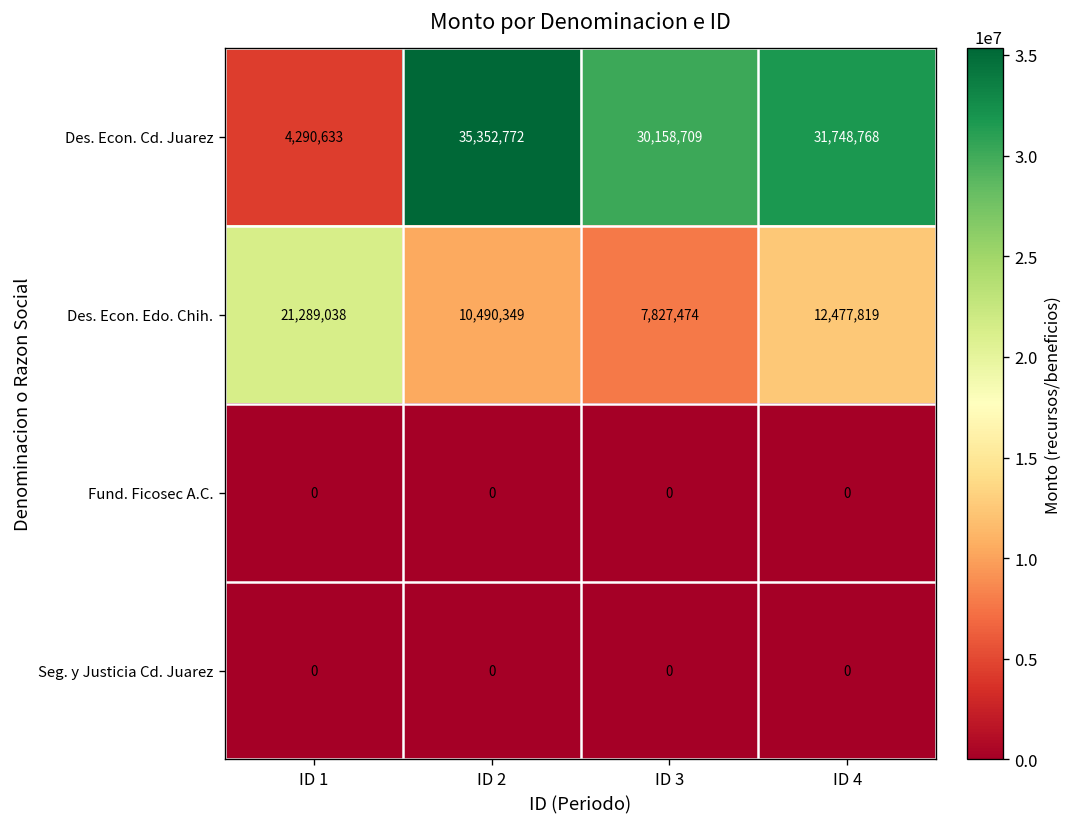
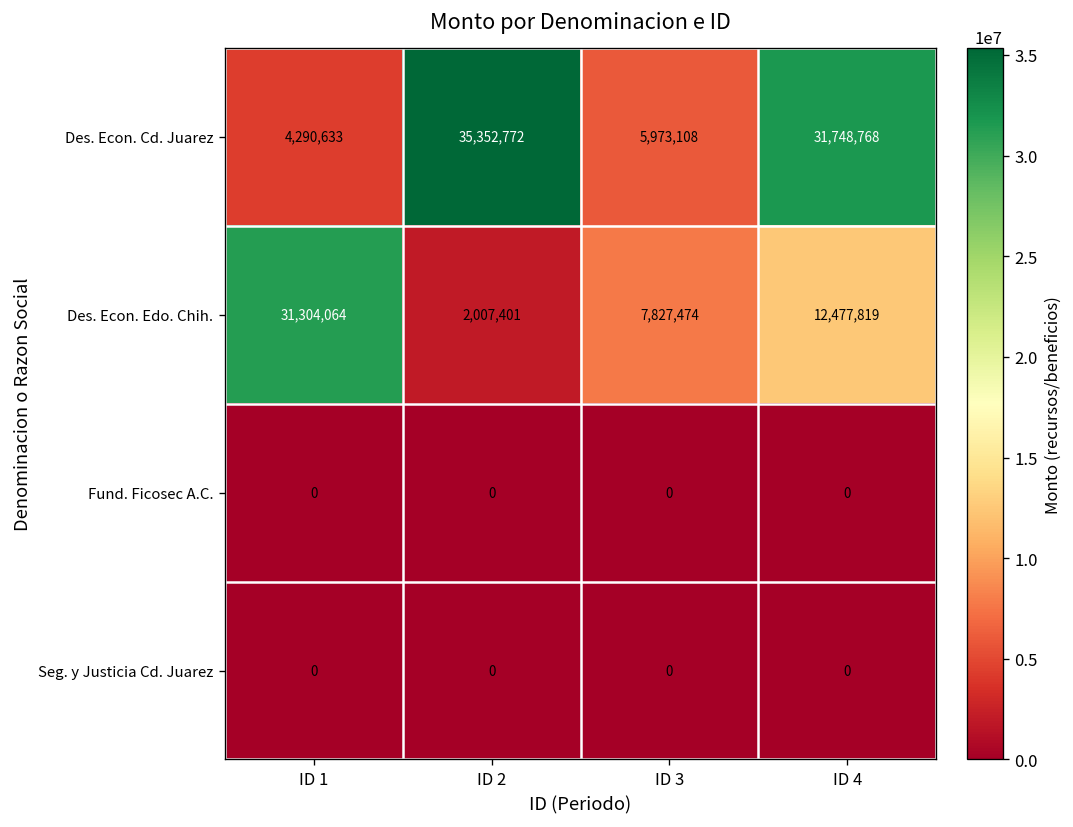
  {
    "Des. Econ. Cd. Juarez": {
      "ID 1": "4,290,633",
      "ID 2": "35,352,772",
-     "ID 3": "30,158,709",
+     "ID 3": "5,973,108",
      "ID 4": "31,748,768"
    },
    "Des. Econ. Edo. Chih.": {
-     "ID 1": "21,289,038",
-     "ID 2": "10,490,349",
+     "ID 1": "31,304,064",
+     "ID 2": "2,007,401",
      "ID 3": "7,827,474",
      "ID 4": "12,477,819"
    },
    "Fund. Ficosec A.C.": {
      "ID 1": "0",
      "ID 2": "0",
      "ID 3": "0",
      "ID 4": "0"
    },
    "Seg. y Justicia Cd. Juarez": {
      "ID 1": "0",
      "ID 2": "0",
      "ID 3": "0",
      "ID 4": "0"
    }
  }
